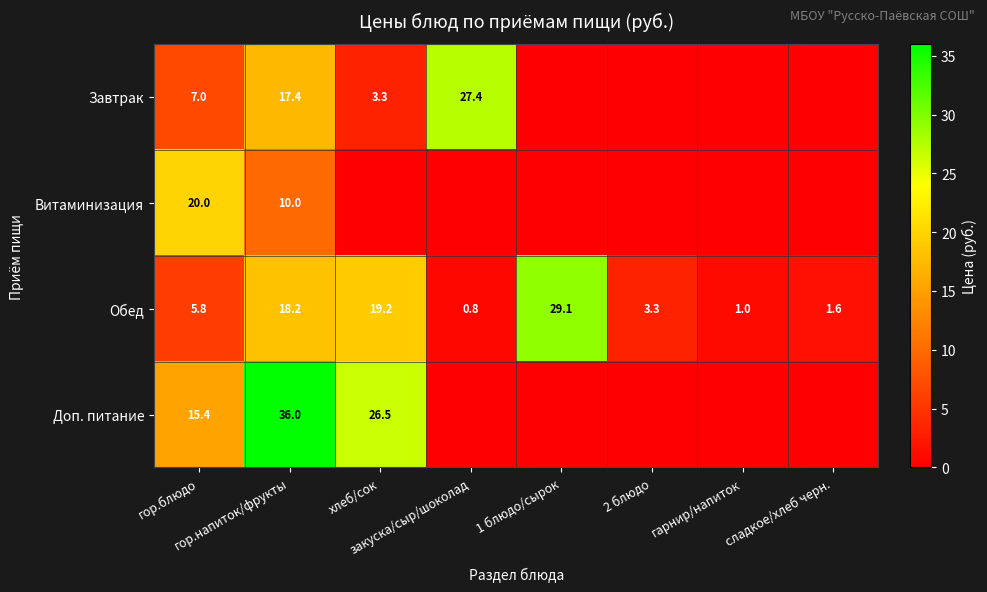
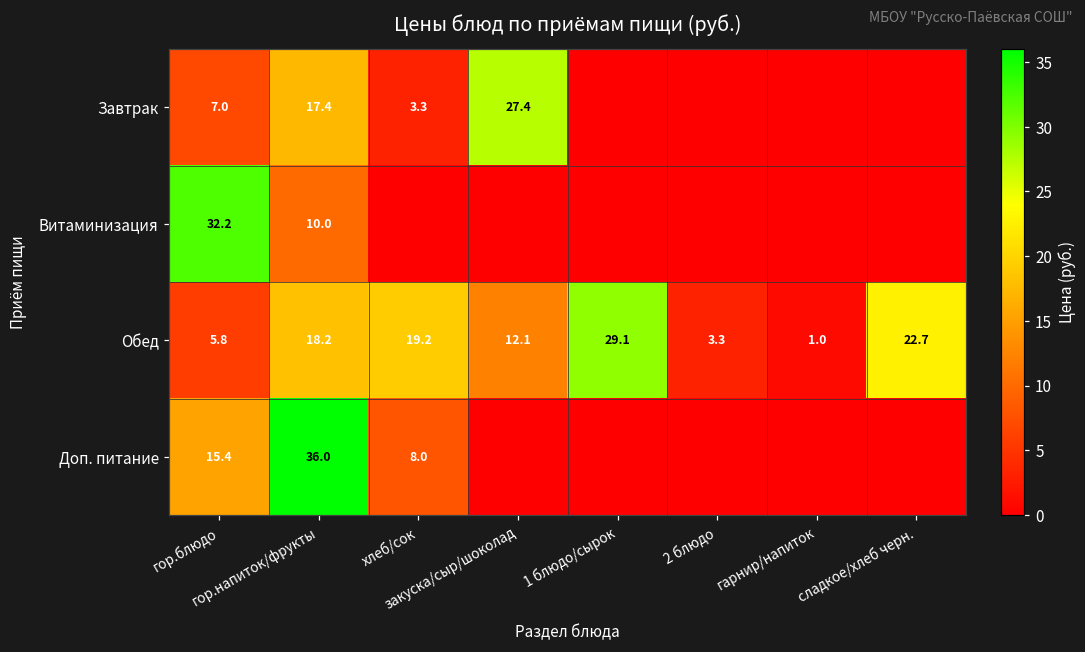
  {
    "Завтрак": {
      "гор.блюдо": 7.0,
      "гор.напиток/фрукты": 17.4,
      "хлеб/сок": 3.3,
      "закуска/сыр/шоколад": 27.4
    },
    "Витаминизация": {
-     "гор.блюдо": 20.0,
+     "гор.блюдо": 32.2,
      "гор.напиток/фрукты": 10.0
    },
    "Обед": {
      "гор.блюдо": 5.8,
      "гор.напиток/фрукты": 18.2,
      "хлеб/сок": 19.2,
-     "закуска/сыр/шоколад": 0.8,
+     "закуска/сыр/шоколад": 12.1,
      "1 блюдо/сырок": 29.1,
      "2 блюдо": 3.3,
      "гарнир/напиток": 1.0,
-     "сладкое/хлеб черн.": 1.6
+     "сладкое/хлеб черн.": 22.7
    },
    "Доп. питание": {
      "гор.блюдо": 15.4,
      "гор.напиток/фрукты": 36.0,
-     "хлеб/сок": 26.5
+     "хлеб/сок": 8.0
    }
  }
